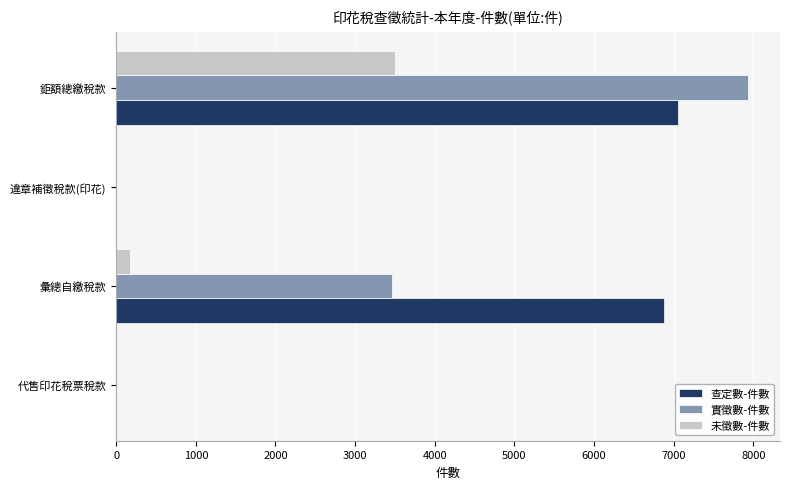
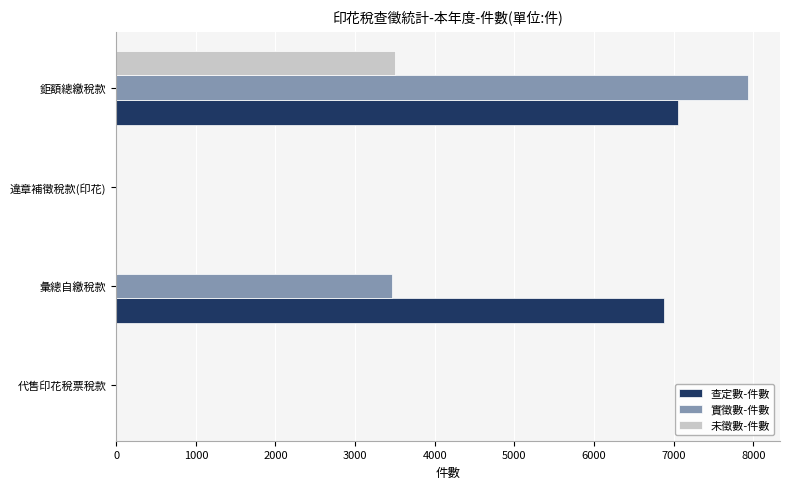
  {
    "查定數-件數": {
      "鉅額總繳稅款": 7100,
      "違章補徵稅款(印花)": 0,
      "彙總自繳稅款": 6900,
      "代售印花稅票稅款": 0
    },
    "實徵數-件數": {
      "鉅額總繳稅款": 7900,
      "違章補徵稅款(印花)": 0,
      "彙總自繳稅款": 3500,
      "代售印花稅票稅款": 0
    },
    "未徵數-件數": {
      "鉅額總繳稅款": 3500,
      "違章補徵稅款(印花)": 0,
-     "彙總自繳稅款": 200,
+     "彙總自繳稅款": 0,
      "代售印花稅票稅款": 0
    }
  }
